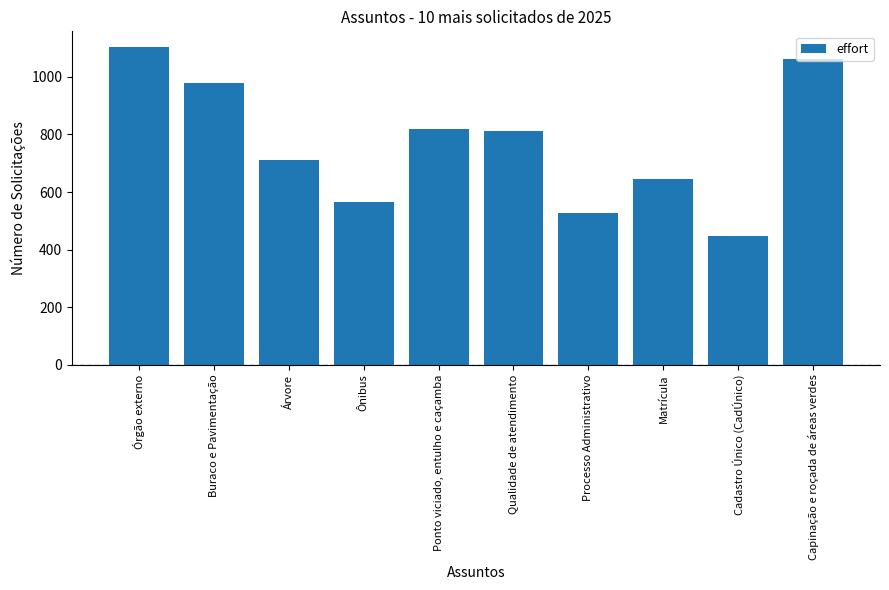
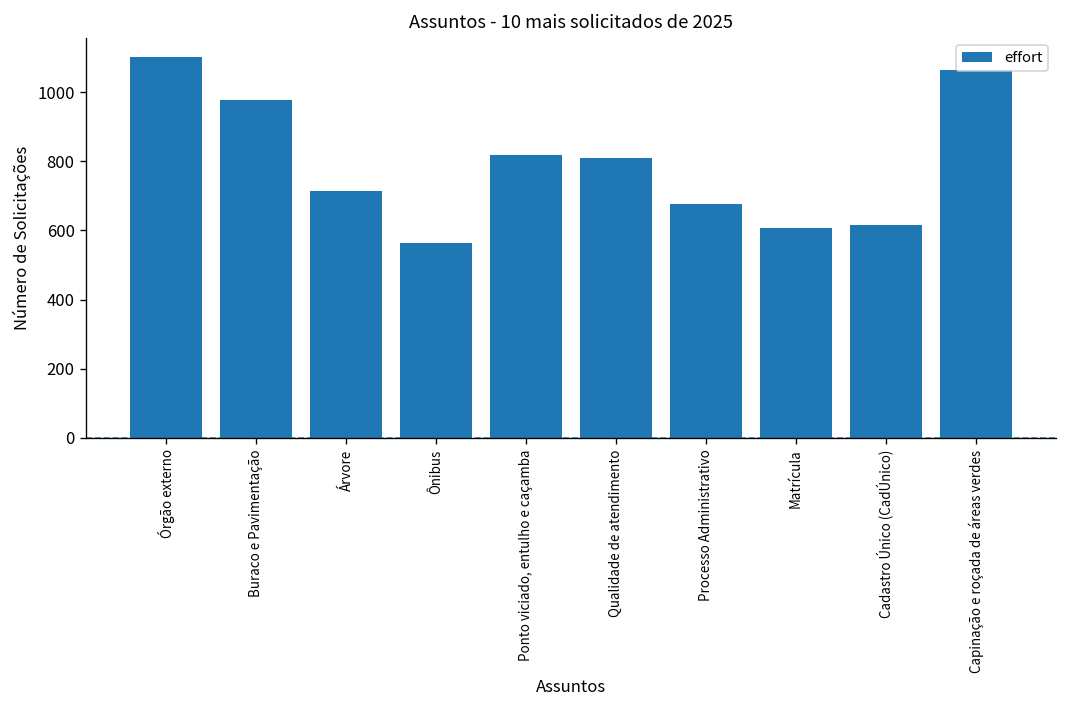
  {
    "Órgão externo": 1100,
    "Buraco e Pavimentação": 980,
    "Árvore": 710,
    "Ônibus": 560,
    "Ponto viciado, entulho e caçamba": 820,
    "Qualidade de atendimento": 810,
-   "Processo Administrativo": 530,
-   "Matrícula": 650,
-   "Cadastro Único (CadÚnico)": 450
+   "Processo Administrativo": 680,
+   "Matrícula": 610,
+   "Cadastro Único (CadÚnico)": 620
  }
